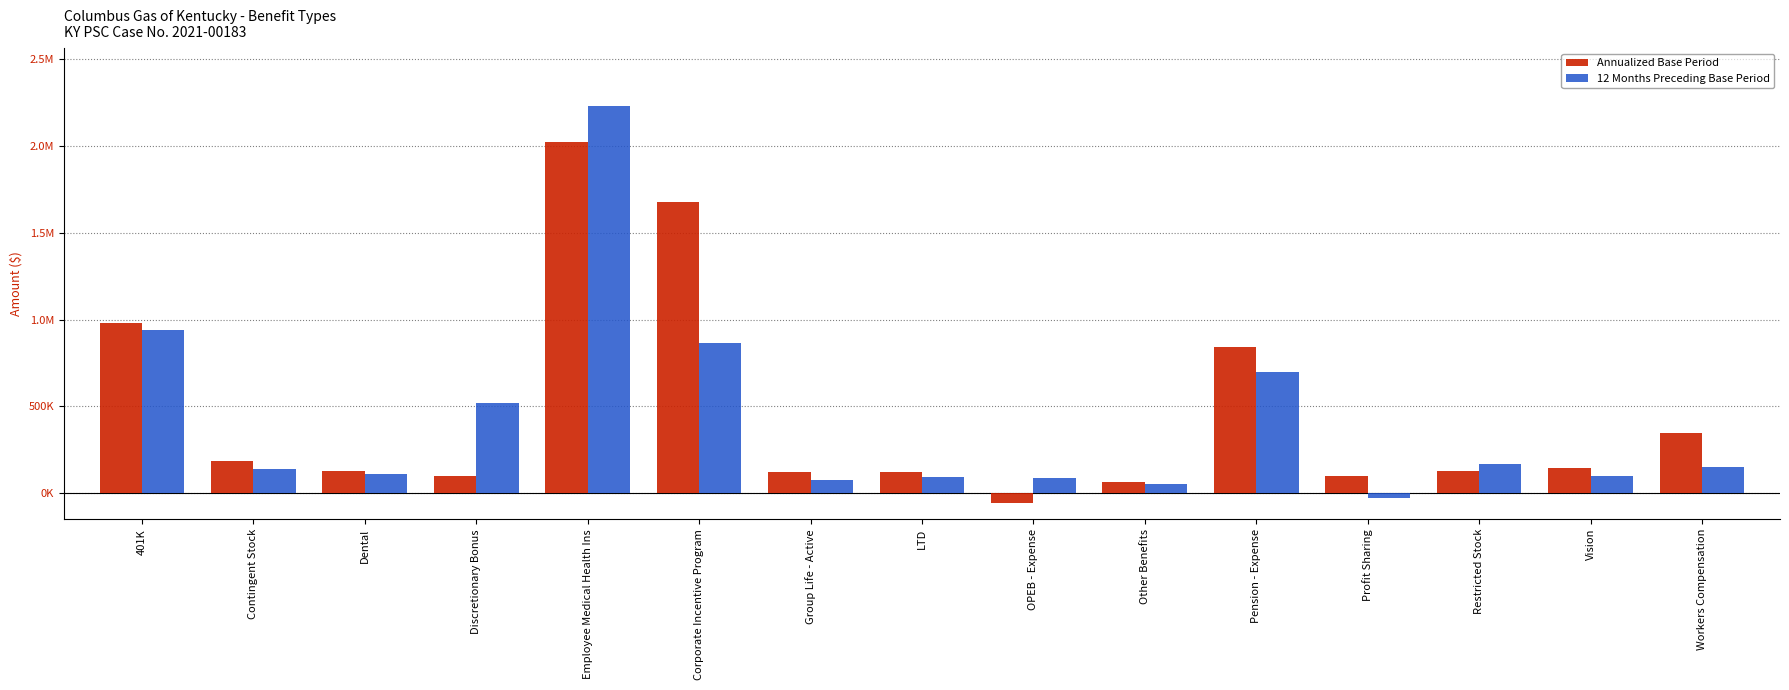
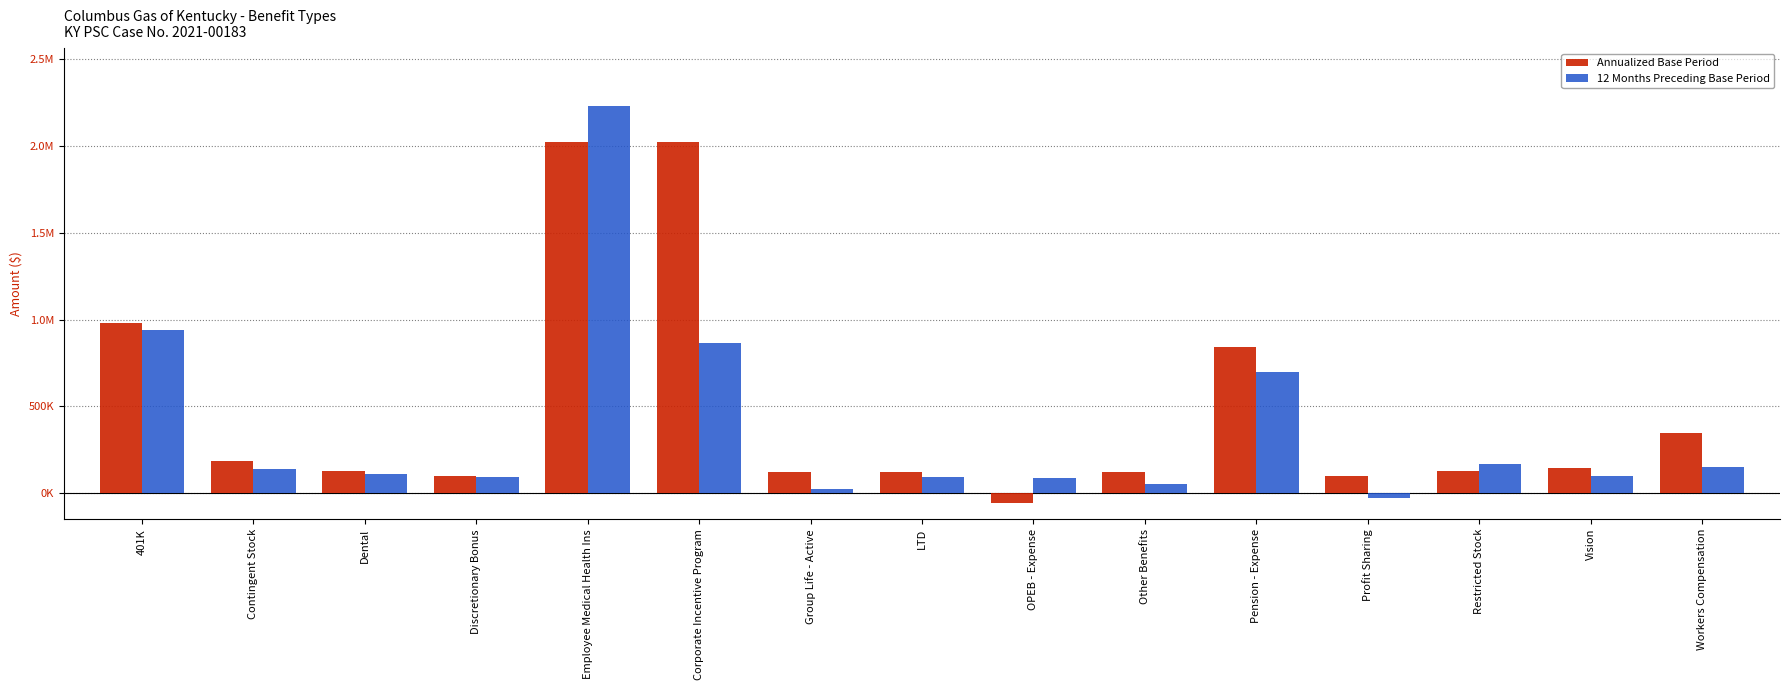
  {
    "Annualized Base Period": {
      "401K": 980000,
      "Contingent Stock": 180000,
      "Dental": 130000,
      "Discretionary Bonus": 100000,
      "Employee Medical Health Ins": 2020000,
-     "Corporate Incentive Program": 1680000,
+     "Corporate Incentive Program": 2020000,
      "Group Life - Active": 120000,
      "LTD": 130000,
      "OPEB - Expense": -50000,
-     "Other Benefits": 60000,
+     "Other Benefits": 120000,
      "Pension - Expense": 840000,
      "Profit Sharing": 100000,
      "Restricted Stock": 130000,
      "Vision": 140000,
      "Workers Compensation": 350000
    },
    "12 Months Preceding Base Period": {
      "401K": 940000,
      "Contingent Stock": 140000,
      "Dental": 110000,
-     "Discretionary Bonus": 520000,
+     "Discretionary Bonus": 90000,
      "Employee Medical Health Ins": 2230000,
      "Corporate Incentive Program": 870000,
-     "Group Life - Active": 80000,
+     "Group Life - Active": 30000,
      "LTD": 90000,
      "OPEB - Expense": 90000,
      "Other Benefits": 60000,
      "Pension - Expense": 700000,
      "Profit Sharing": -30000,
      "Restricted Stock": 170000,
      "Vision": 100000,
      "Workers Compensation": 150000
    }
  }
